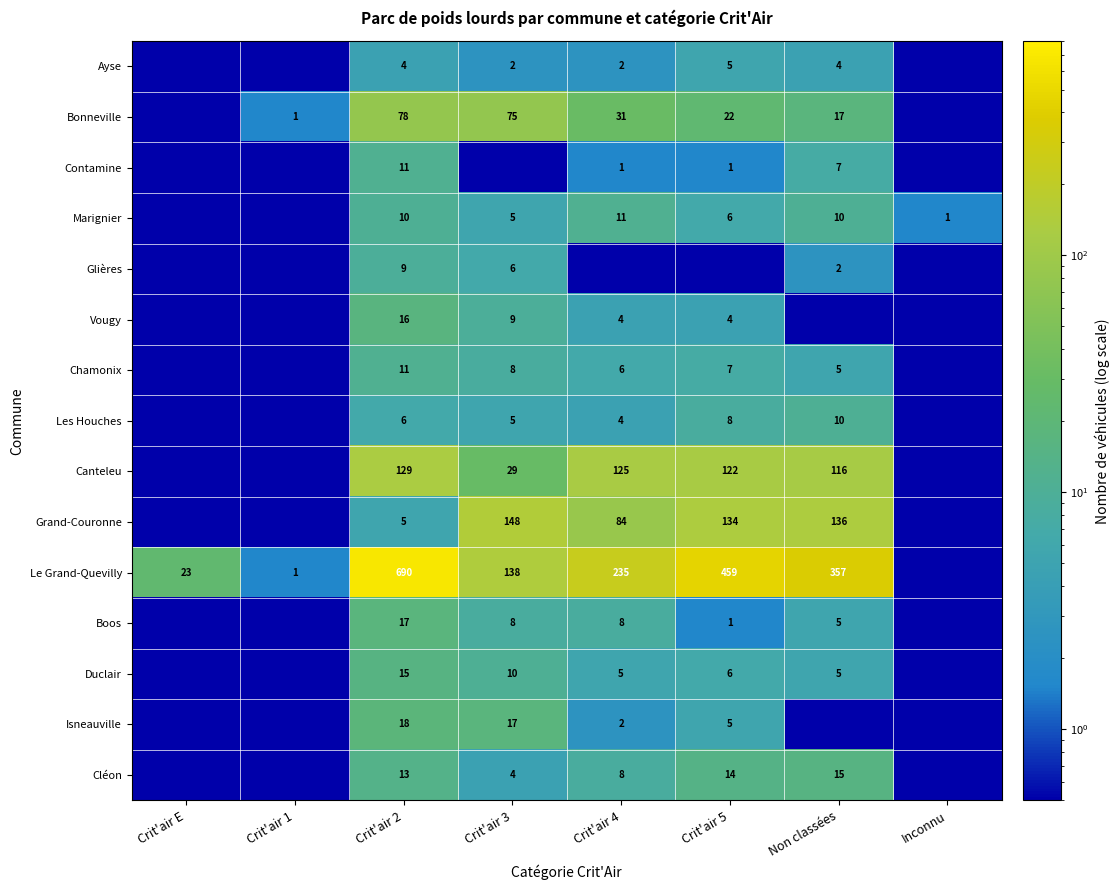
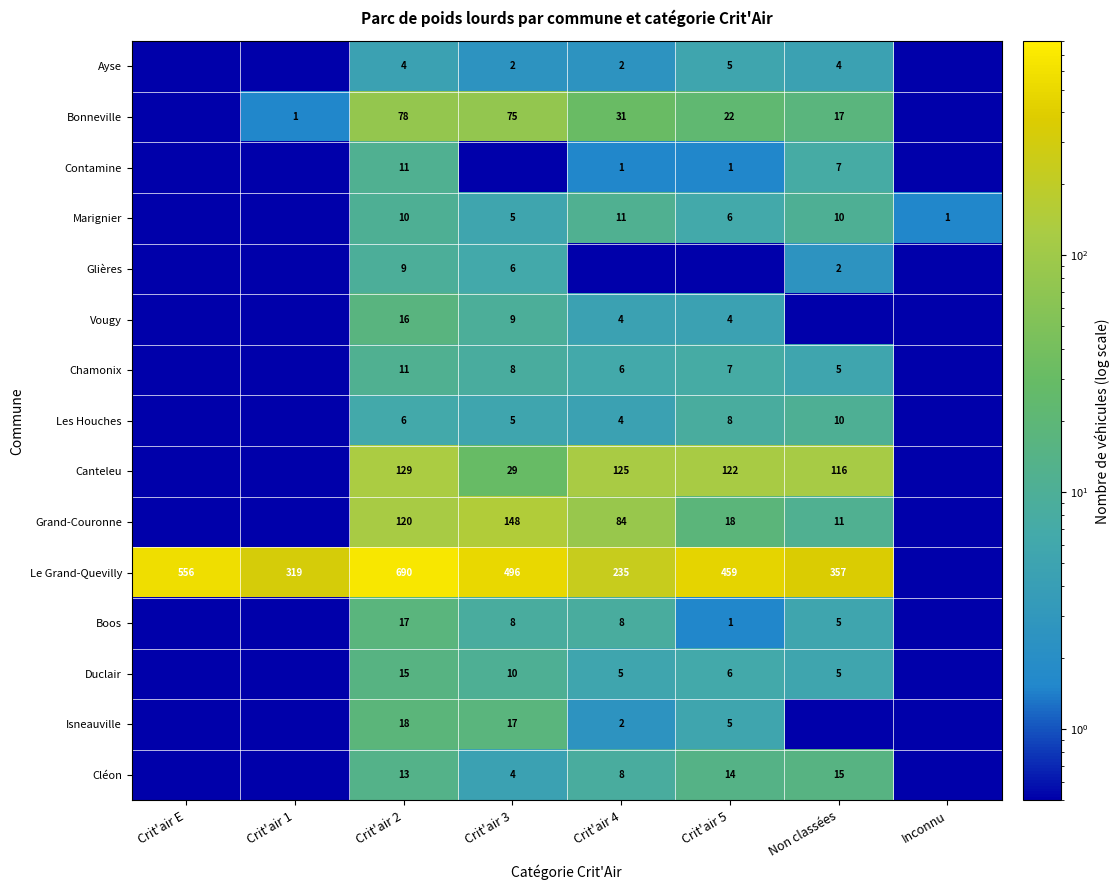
  {
    "Ayse": {
      "Crit'air 2": 4,
      "Crit'air 3": 2,
      "Crit'air 4": 2,
      "Crit'air 5": 5,
      "Non classées": 4
    },
    "Bonneville": {
      "Crit'air 1": 1,
      "Crit'air 2": 78,
      "Crit'air 3": 75,
      "Crit'air 4": 31,
      "Crit'air 5": 22,
      "Non classées": 17
    },
    "Contamine": {
      "Crit'air 2": 11,
      "Crit'air 4": 1,
      "Crit'air 5": 1,
      "Non classées": 7
    },
    "Marignier": {
      "Crit'air 2": 10,
      "Crit'air 3": 5,
      "Crit'air 4": 11,
      "Crit'air 5": 6,
      "Non classées": 10,
      "Inconnu": 1
    },
    "Glières": {
      "Crit'air 2": 9,
      "Crit'air 3": 6,
      "Non classées": 2
    },
    "Vougy": {
      "Crit'air 2": 16,
      "Crit'air 3": 9,
      "Crit'air 4": 4,
      "Crit'air 5": 4
    },
    "Chamonix": {
      "Crit'air 2": 11,
      "Crit'air 3": 8,
      "Crit'air 4": 6,
      "Crit'air 5": 7,
      "Non classées": 5
    },
    "Les Houches": {
      "Crit'air 2": 6,
      "Crit'air 3": 5,
      "Crit'air 4": 4,
      "Crit'air 5": 8,
      "Non classées": 10
    },
    "Canteleu": {
      "Crit'air 2": 129,
      "Crit'air 3": 29,
      "Crit'air 4": 125,
      "Crit'air 5": 122,
      "Non classées": 116
    },
    "Grand-Couronne": {
-     "Crit'air 2": 5,
+     "Crit'air 2": 120,
      "Crit'air 3": 148,
      "Crit'air 4": 84,
-     "Crit'air 5": 134,
-     "Non classées": 136
+     "Crit'air 5": 18,
+     "Non classées": 11
    },
    "Le Grand-Quevilly": {
-     "Crit'air E": 23,
-     "Crit'air 1": 1,
+     "Crit'air E": 556,
+     "Crit'air 1": 319,
      "Crit'air 2": 690,
-     "Crit'air 3": 138,
+     "Crit'air 3": 496,
      "Crit'air 4": 235,
      "Crit'air 5": 459,
      "Non classées": 357
    },
    "Boos": {
      "Crit'air 2": 17,
      "Crit'air 3": 8,
      "Crit'air 4": 8,
      "Crit'air 5": 1,
      "Non classées": 5
    },
    "Duclair": {
      "Crit'air 2": 15,
      "Crit'air 3": 10,
      "Crit'air 4": 5,
      "Crit'air 5": 6,
      "Non classées": 5
    },
    "Isneauville": {
      "Crit'air 2": 18,
      "Crit'air 3": 17,
      "Crit'air 4": 2,
      "Crit'air 5": 5
    },
    "Cléon": {
      "Crit'air 2": 13,
      "Crit'air 3": 4,
      "Crit'air 4": 8,
      "Crit'air 5": 14,
      "Non classées": 15
    }
  }
